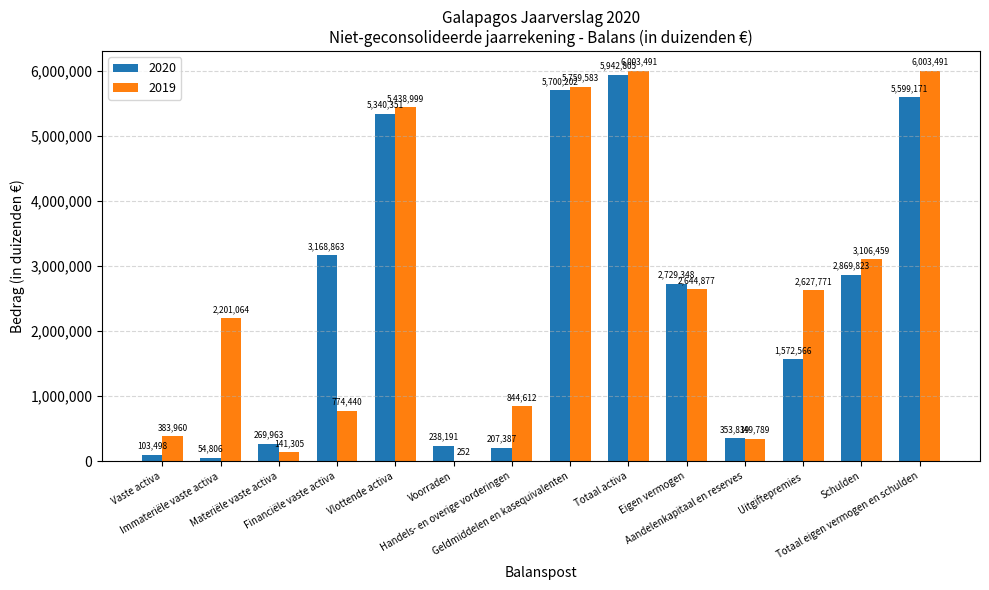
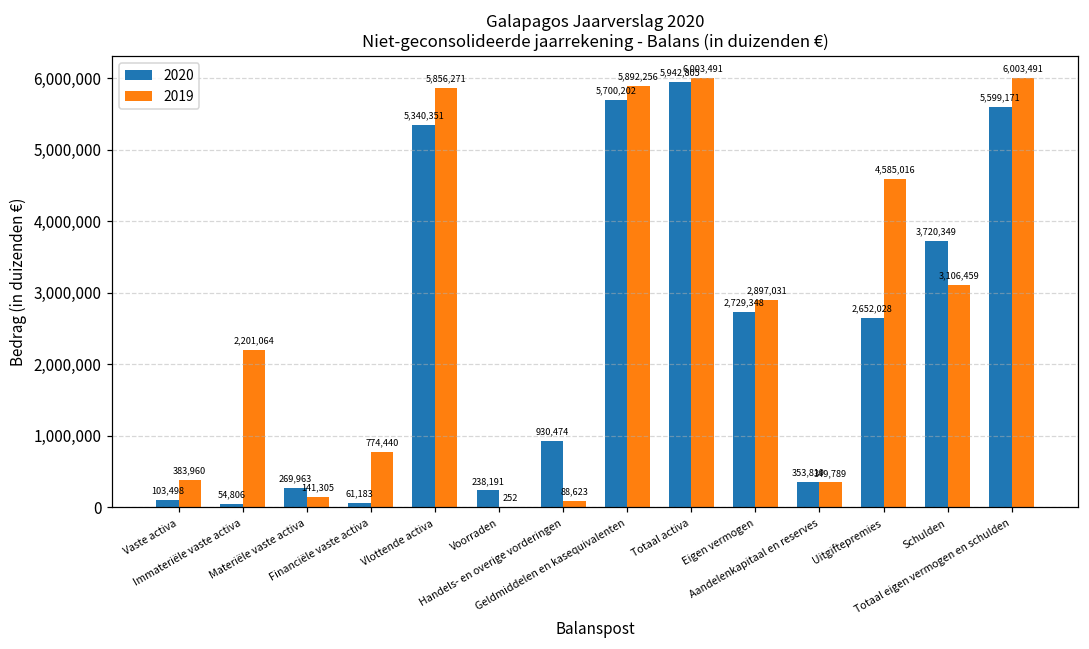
  {
    "2020": {
      "Vaste activa": "103,498",
      "Immateriële vaste activa": "54,806",
      "Materiële vaste activa": "269,963",
-     "Financiële vaste activa": "3,168,863",
+     "Financiële vaste activa": "61,183",
      "Vlottende activa": "5,340,351",
      "Voorraden": "238,191",
-     "Handels- en overige vorderingen": "207,387",
+     "Handels- en overige vorderingen": "930,474",
      "Geldmiddelen en kasequivalenten": "5,700,202",
      "Eigen vermogen": "2,729,348",
-     "Uitgiftepremies": "1,572,566",
-     "Schulden": "2,869,823",
+     "Uitgiftepremies": "2,652,028",
+     "Schulden": "3,720,349",
      "Totaal eigen vermogen en schulden": "5,599,171"
    },
    "2019": {
      "Vaste activa": "383,960",
      "Immateriële vaste activa": "2,201,064",
      "Materiële vaste activa": "141,305",
      "Financiële vaste activa": "774,440",
-     "Vlottende activa": "5,438,999",
+     "Vlottende activa": "5,856,271",
      "Voorraden": "252",
-     "Handels- en overige vorderingen": "844,612",
-     "Geldmiddelen en kasequivalenten": "5,759,583",
-     "Eigen vermogen": "2,644,877",
-     "Uitgiftepremies": "2,627,771",
+     "Handels- en overige vorderingen": "88,623",
+     "Geldmiddelen en kasequivalenten": "5,892,256",
+     "Eigen vermogen": "2,897,031",
+     "Uitgiftepremies": "4,585,016",
      "Schulden": "3,106,459",
      "Totaal eigen vermogen en schulden": "6,003,491"
    }
  }
